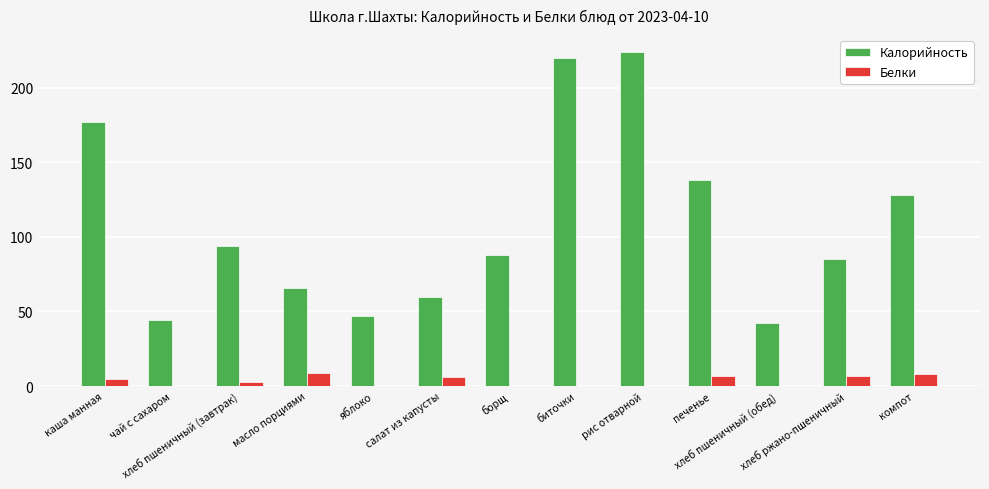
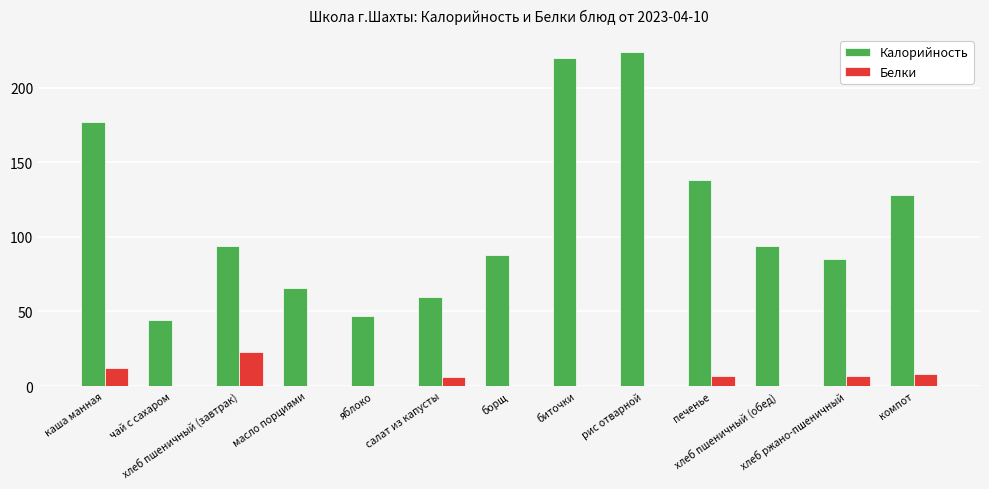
  {
    "Калорийность": {
      "каша манная": 177,
      "чай с сахаром": 44,
      "хлеб пшеничный (завтрак)": 94,
      "масло порциями": 66,
      "яблоко": 47,
      "салат из капусты": 60,
      "борщ": 88,
      "биточки": 220,
      "рис отварной": 224,
      "печенье": 138,
-     "хлеб пшеничный (обед)": 42,
+     "хлеб пшеничный (обед)": 94,
      "хлеб ржано-пшеничный": 85,
      "компот": 128
    },
    "Белки": {
-     "каша манная": 5,
+     "каша манная": 12,
      "чай с сахаром": 0,
-     "хлеб пшеничный (завтрак)": 3,
-     "масло порциями": 9,
+     "хлеб пшеничный (завтрак)": 23,
+     "масло порциями": 0,
      "яблоко": 0,
      "салат из капусты": 6,
      "борщ": 0,
      "биточки": 0,
      "рис отварной": 0,
      "печенье": 7,
      "хлеб пшеничный (обед)": 0,
      "хлеб ржано-пшеничный": 7,
      "компот": 8
    }
  }
